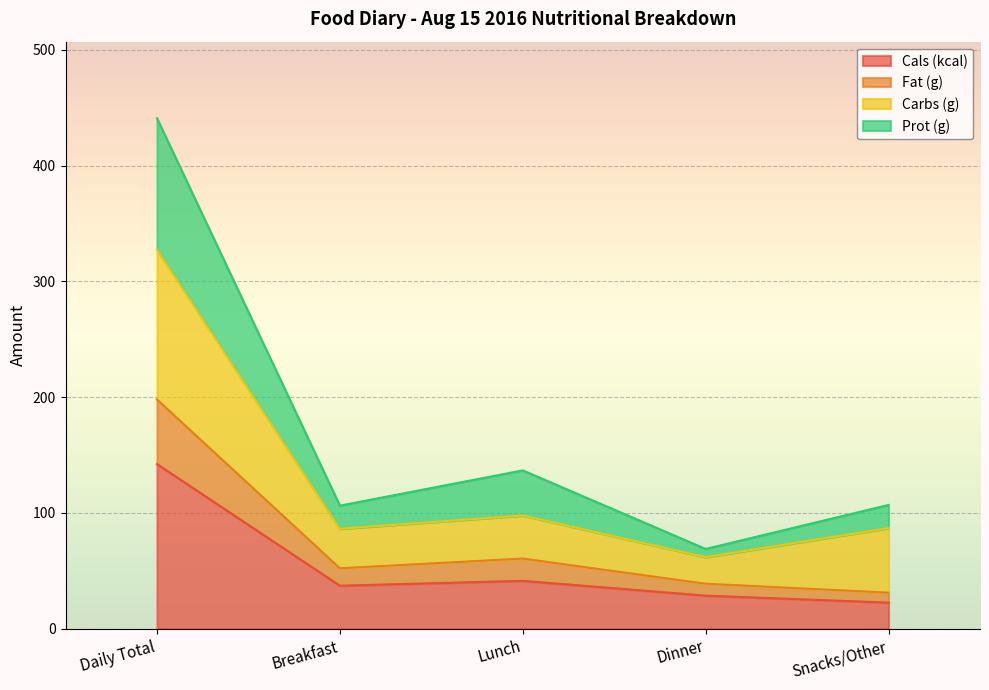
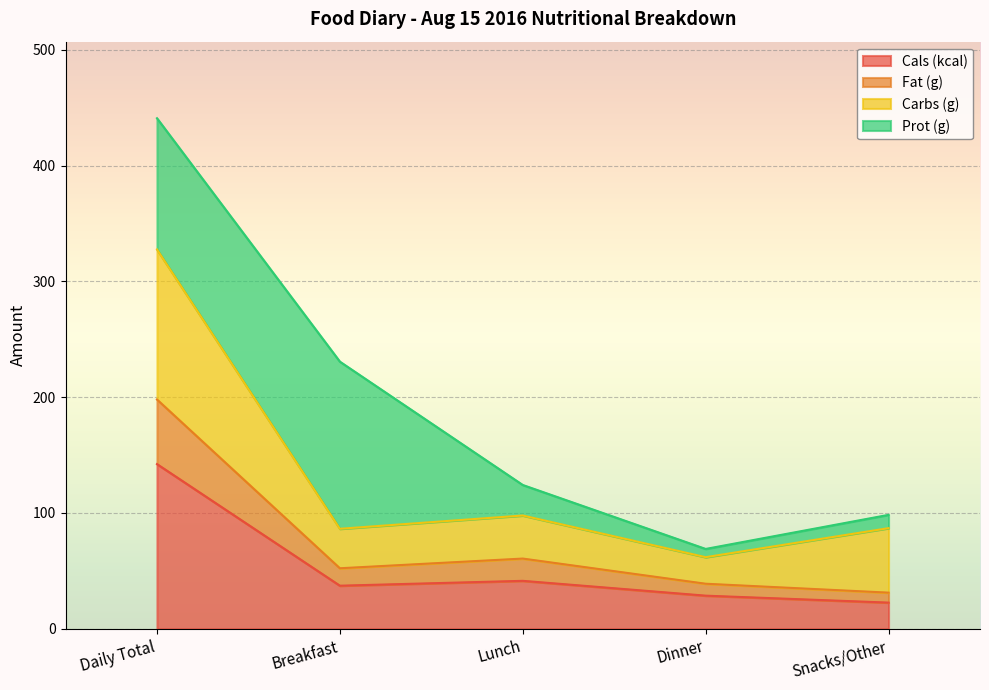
  {
    "Carbs (g)": {
      "Daily Total": 130,
      "Breakfast": 34,
      "Lunch": 37,
      "Dinner": 23,
      "Snacks/Other": 56
    },
    "Prot (g)": {
      "Daily Total": 113,
-     "Breakfast": 20,
-     "Lunch": 39,
+     "Breakfast": 144,
+     "Lunch": 26,
      "Dinner": 7,
-     "Snacks/Other": 20
+     "Snacks/Other": 11
    }
  }
